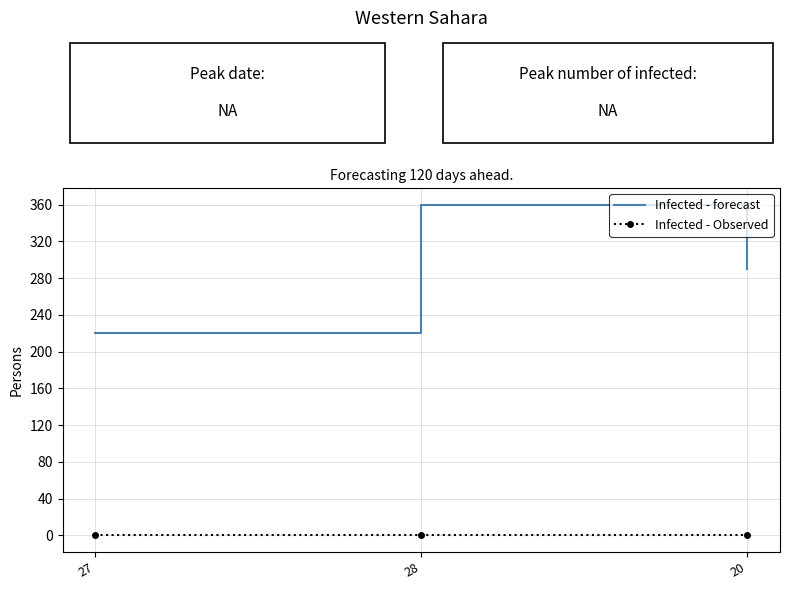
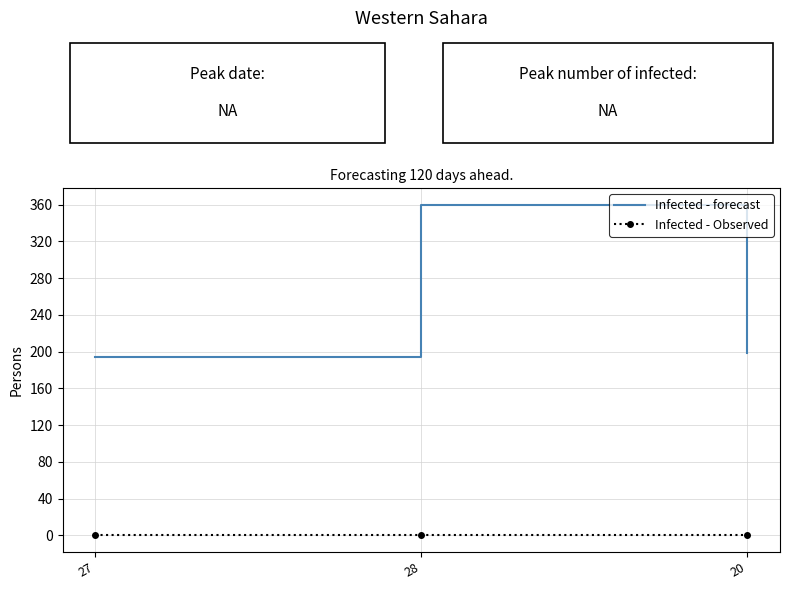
  {
    "Infected - forecast": {
-     "27": 220,
+     "27": 190,
      "28": 360,
-     "20": 290
+     "20": 200
    },
    "Infected - Observed": {
      "27": 0,
      "28": 0,
      "20": 0
    }
  }
